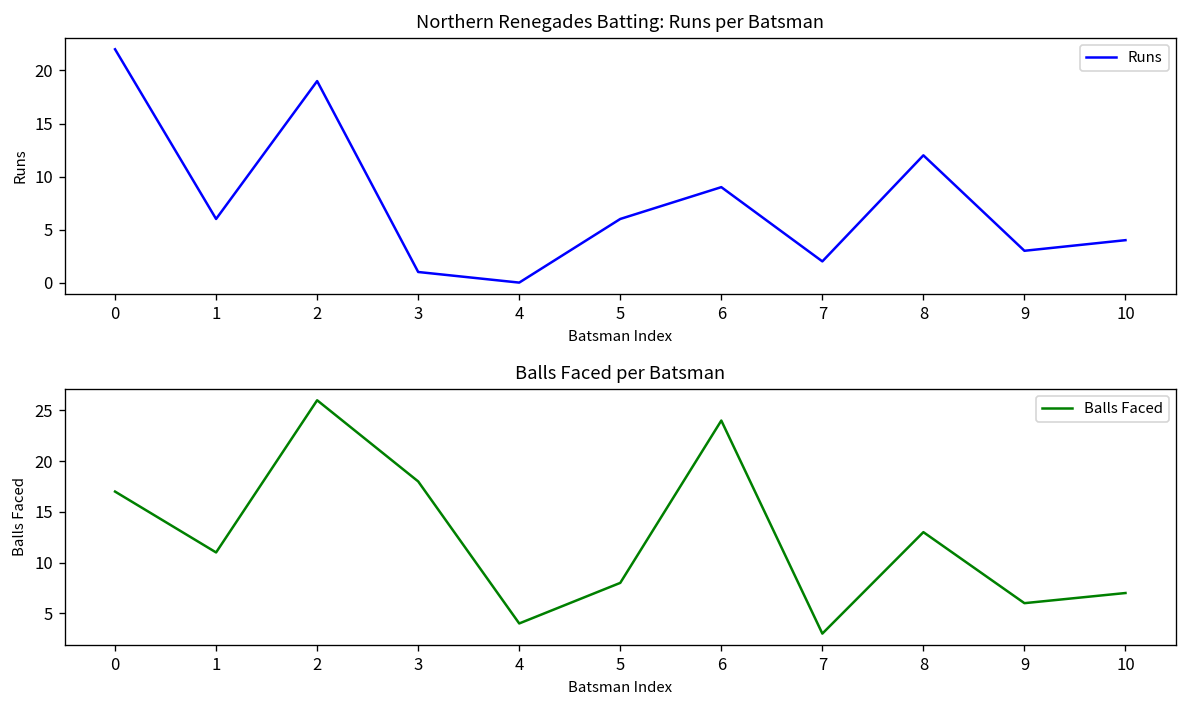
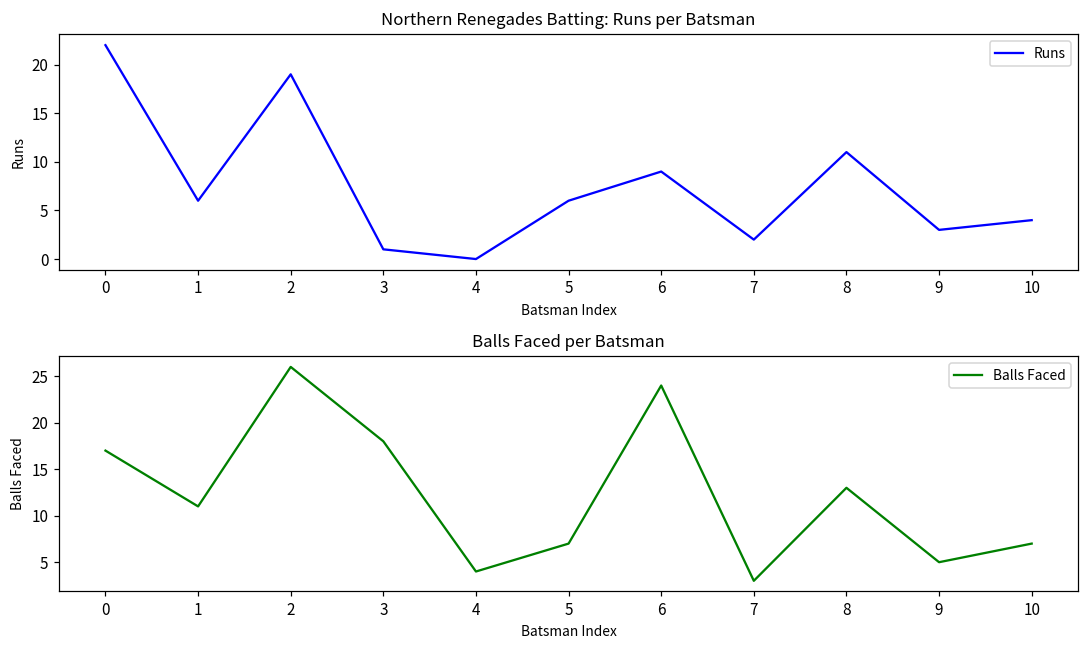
  {
    "Northern Renegades Batting: Runs per Batsman": {
      "0": 22,
      "1": 6,
      "2": 19,
      "3": 1,
      "4": 0,
      "5": 6,
      "6": 9,
      "7": 2,
-     "8": 12,
+     "8": 11,
      "9": 3,
      "10": 4
    },
    "Balls Faced per Batsman": {
      "0": 17,
      "1": 11,
      "2": 26,
      "3": 18,
      "4": 4,
-     "5": 8,
+     "5": 7,
      "6": 24,
      "7": 3,
      "8": 13,
-     "9": 6,
+     "9": 5,
      "10": 7
    }
  }
